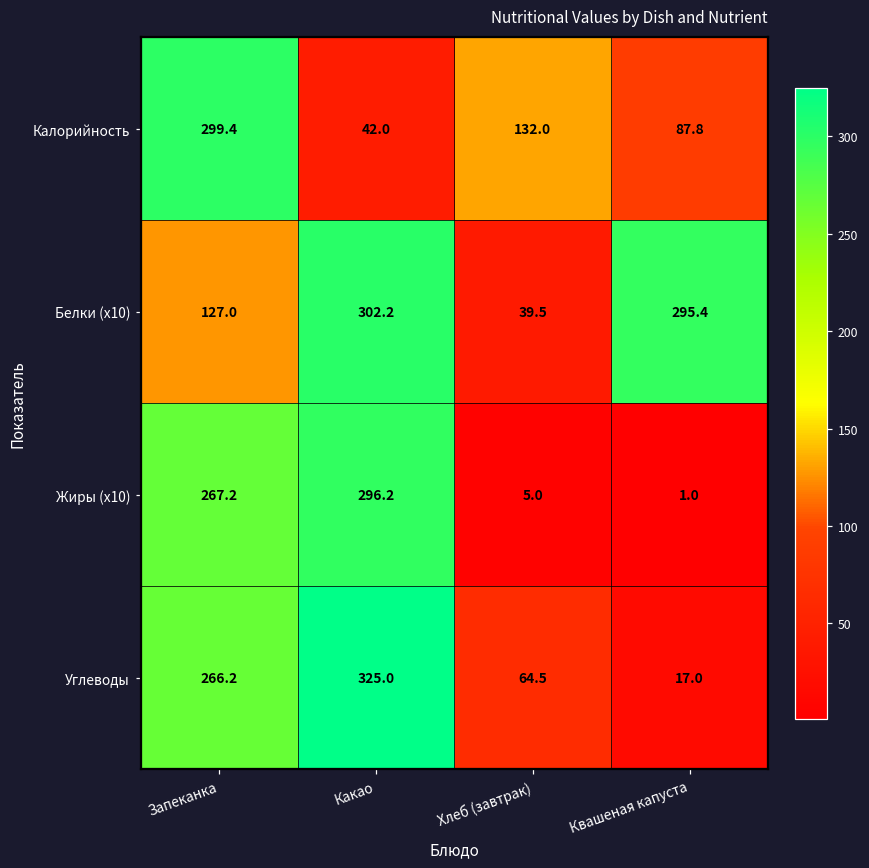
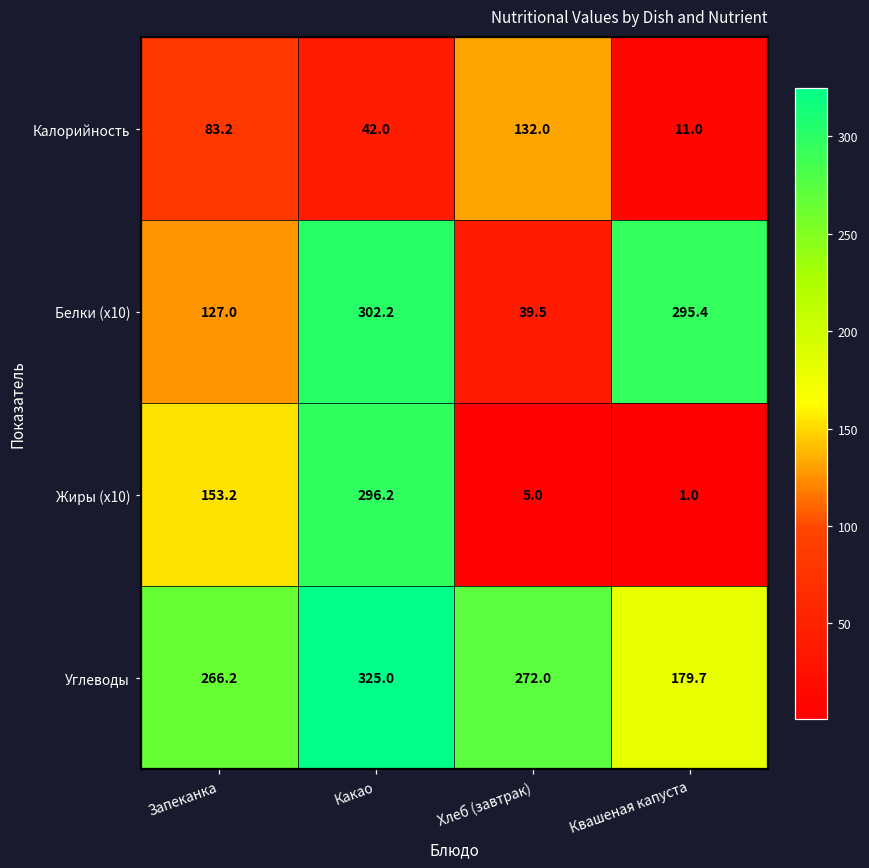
  {
    "Калорийность": {
-     "Запеканка": 299.4,
+     "Запеканка": 83.2,
      "Какао": 42.0,
      "Хлеб (завтрак)": 132.0,
-     "Квашеная капуста": 87.8
+     "Квашеная капуста": 11.0
    },
    "Белки (x10)": {
      "Запеканка": 127.0,
      "Какао": 302.2,
      "Хлеб (завтрак)": 39.5,
      "Квашеная капуста": 295.4
    },
    "Жиры (x10)": {
-     "Запеканка": 267.2,
+     "Запеканка": 153.2,
      "Какао": 296.2,
      "Хлеб (завтрак)": 5.0,
      "Квашеная капуста": 1.0
    },
    "Углеводы": {
      "Запеканка": 266.2,
      "Какао": 325.0,
-     "Хлеб (завтрак)": 64.5,
-     "Квашеная капуста": 17.0
+     "Хлеб (завтрак)": 272.0,
+     "Квашеная капуста": 179.7
    }
  }
